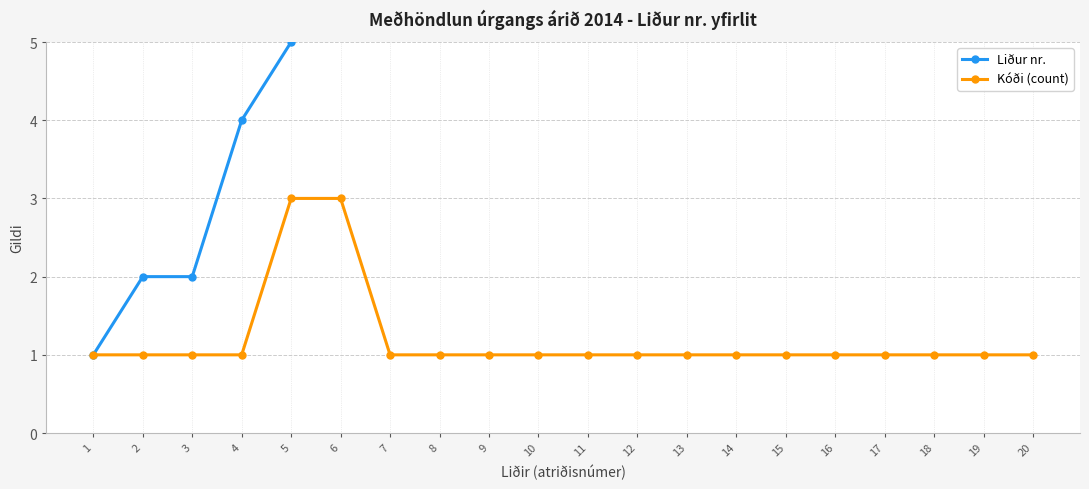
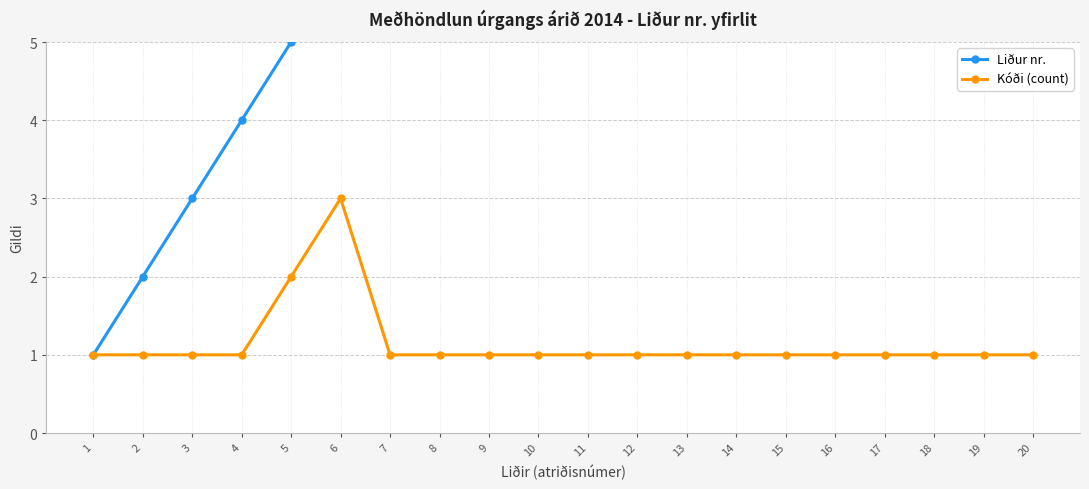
  {
    "Liður nr.": {
      "2": 2,
-     "3": 2,
+     "3": 3,
      "4": 4,
      "5": 5
    },
    "Kóði (count)": {
      "2": 1,
      "3": 1,
      "4": 1,
-     "5": 3,
+     "5": 2,
      "6": 3,
      "7": 1,
      "8": 1,
      "9": 1,
      "10": 1,
      "11": 1,
      "12": 1,
      "13": 1,
      "14": 1,
      "15": 1,
      "16": 1,
      "17": 1,
      "18": 1,
      "19": 1,
      "20": 1
    }
  }
